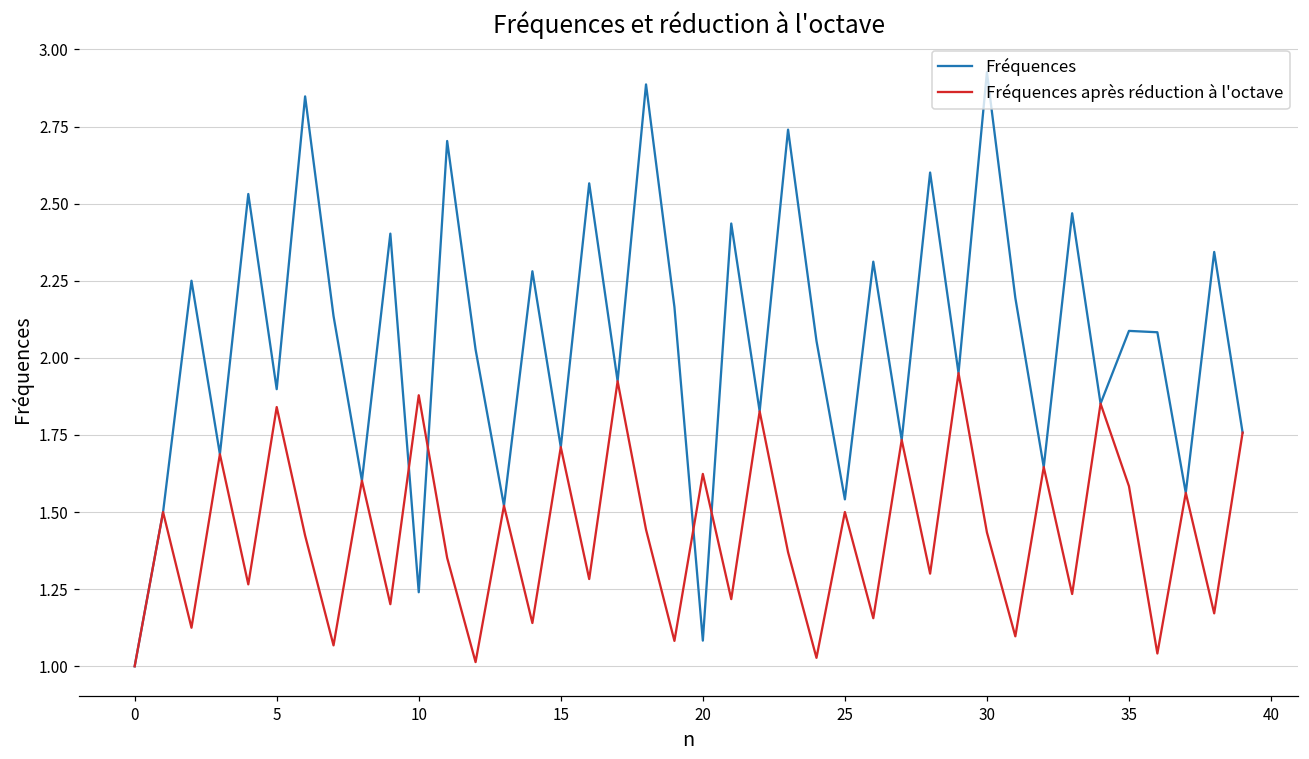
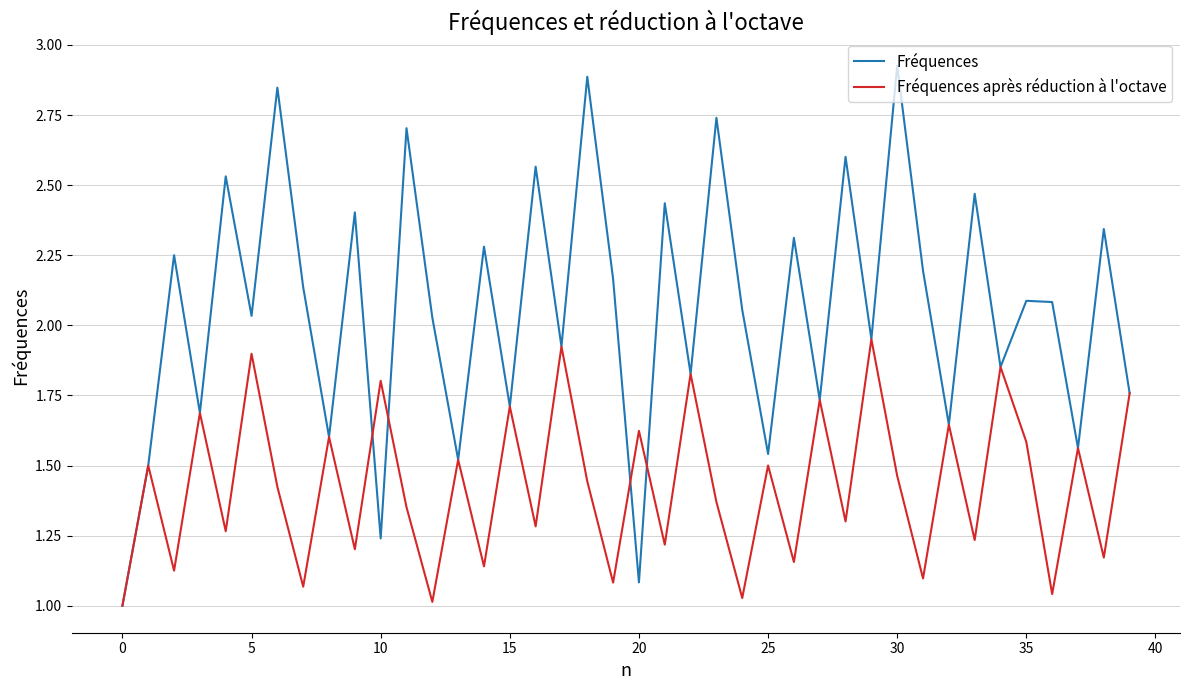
  {
    "Fréquences": {
-     "5": 1.90,
+     "5": 2.03,
      "10": 1.24,
      "20": 1.08,
      "25": 1.54,
      "35": 2.09
    },
    "Fréquences après réduction à l'octave": {
-     "5": 1.84,
-     "10": 1.88,
+     "5": 1.90,
+     "10": 1.80,
      "20": 1.62,
      "25": 1.50,
-     "30": 1.43,
+     "30": 1.46,
      "35": 1.58
    }
  }
